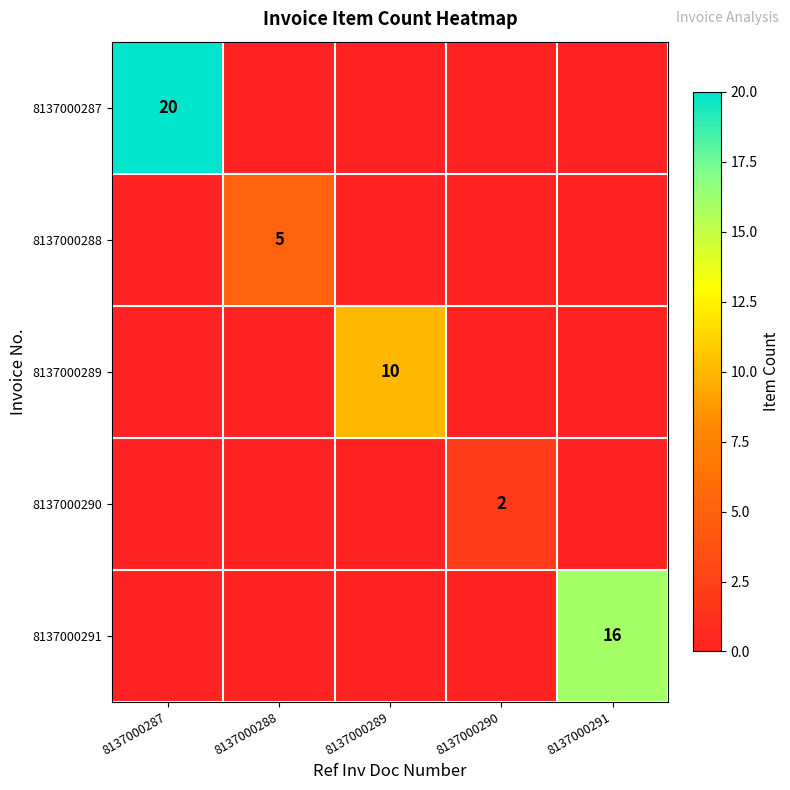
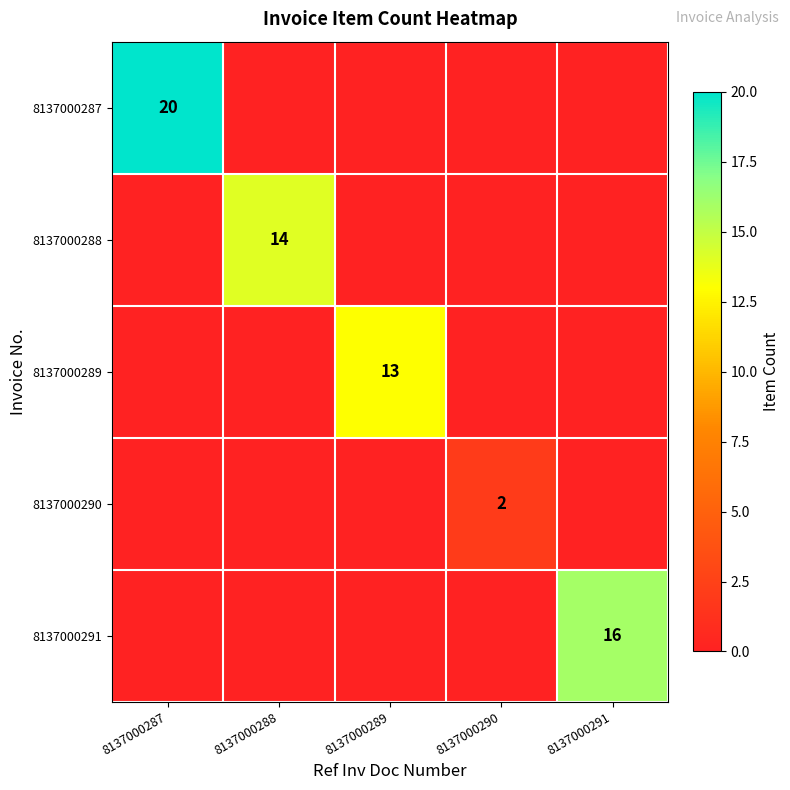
  {
    "8137000287": {
      "8137000287": 20
    },
    "8137000288": {
-     "8137000288": 5
+     "8137000288": 14
    },
    "8137000289": {
-     "8137000289": 10
+     "8137000289": 13
    },
    "8137000290": {
      "8137000290": 2
    },
    "8137000291": {
      "8137000291": 16
    }
  }
